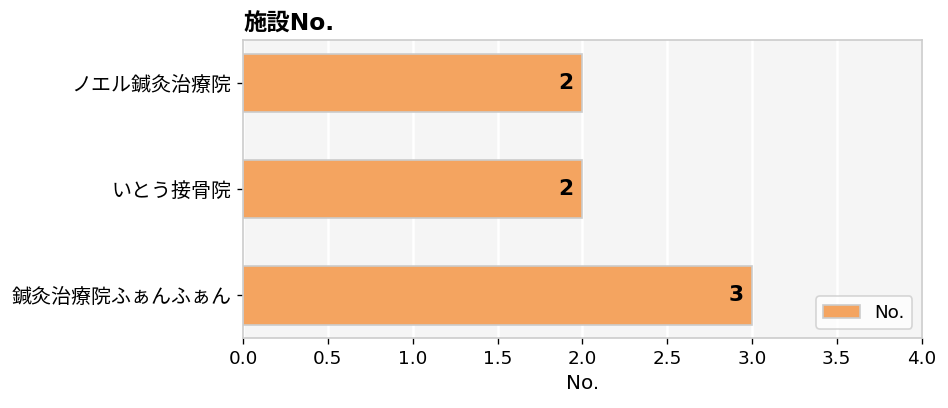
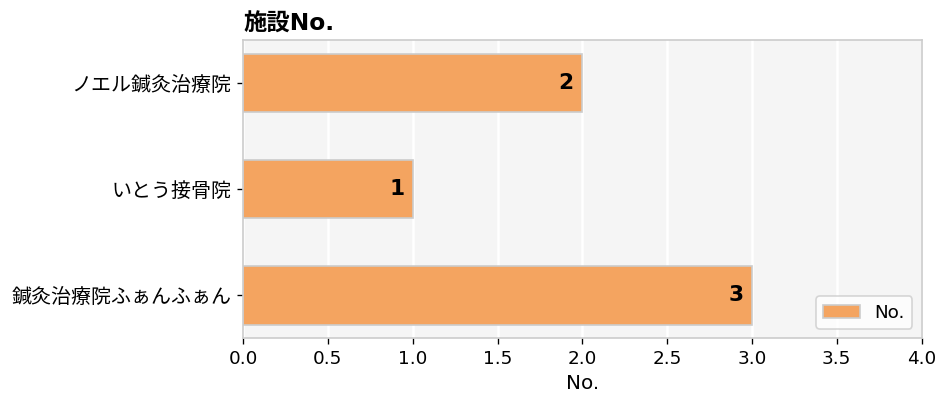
  {
    "ノエル鍼灸治療院": 2,
-   "いとう接骨院": 2,
+   "いとう接骨院": 1,
    "鍼灸治療院ふぁんふぁん": 3
  }
